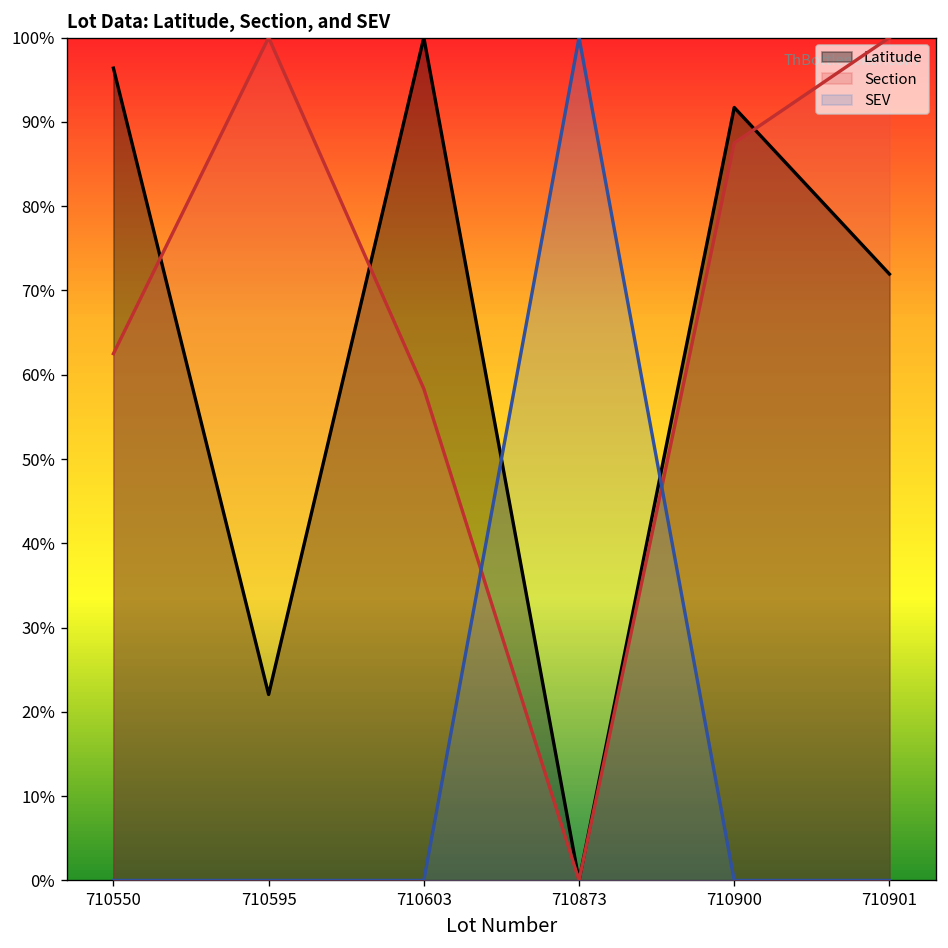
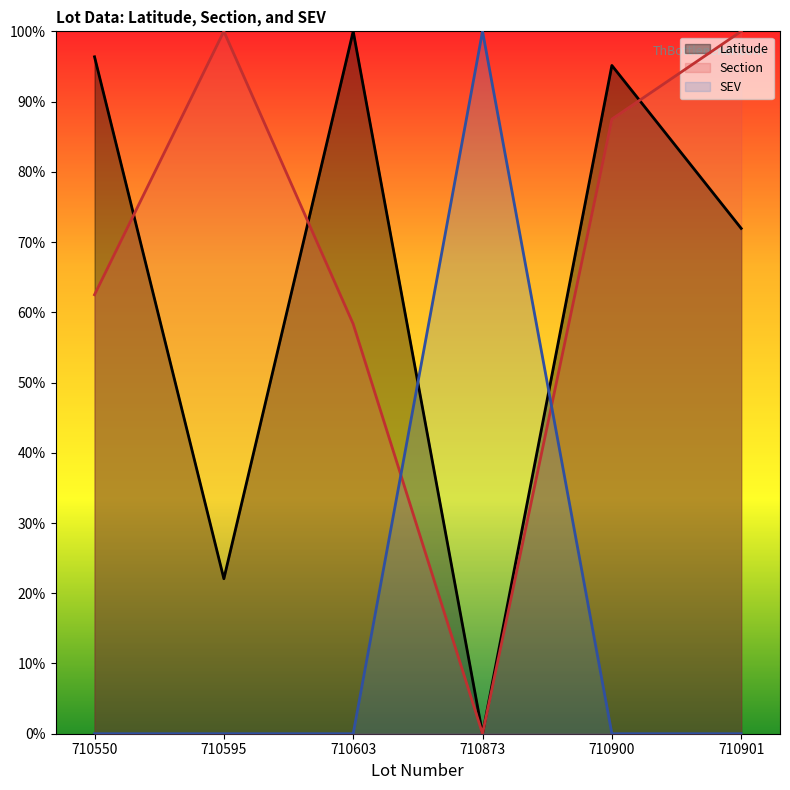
  {
    "Latitude": {
      "710550": "96%",
      "710595": "22%",
      "710603": "100%",
-     "710900": "92%",
+     "710900": "95%",
      "710901": "72%"
    },
    "Section": {
      "710550": "63%",
      "710595": "100%",
      "710603": "58%",
      "710900": "88%",
      "710901": "100%"
    },
    "SEV": {
      "710550": "0%",
      "710595": "0%",
      "710603": "0%",
      "710873": "100%",
      "710900": "0%",
      "710901": "0%"
    }
  }
